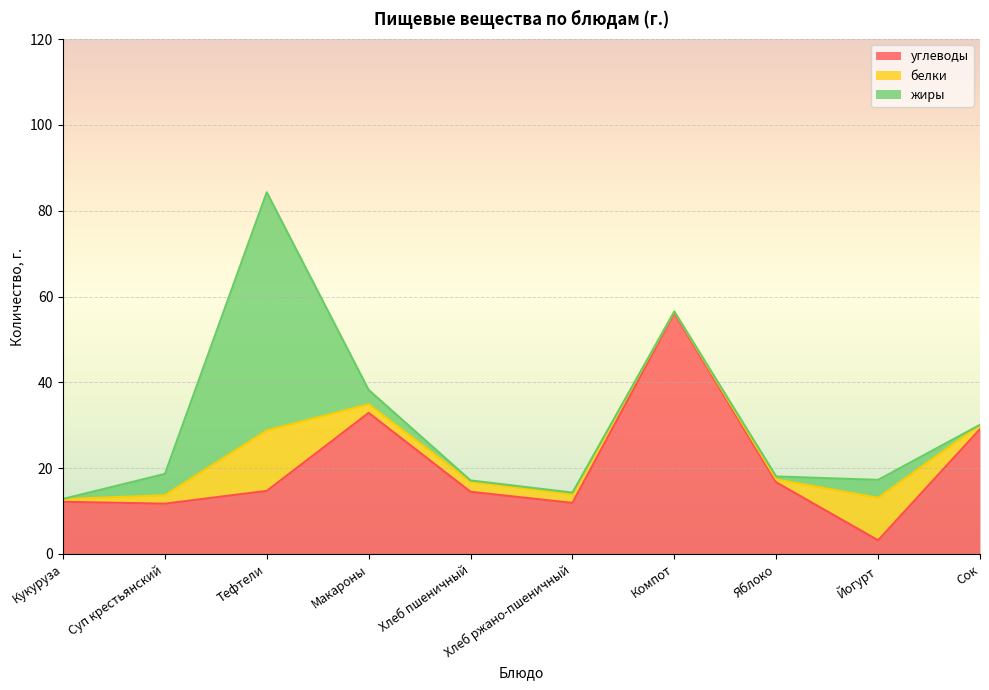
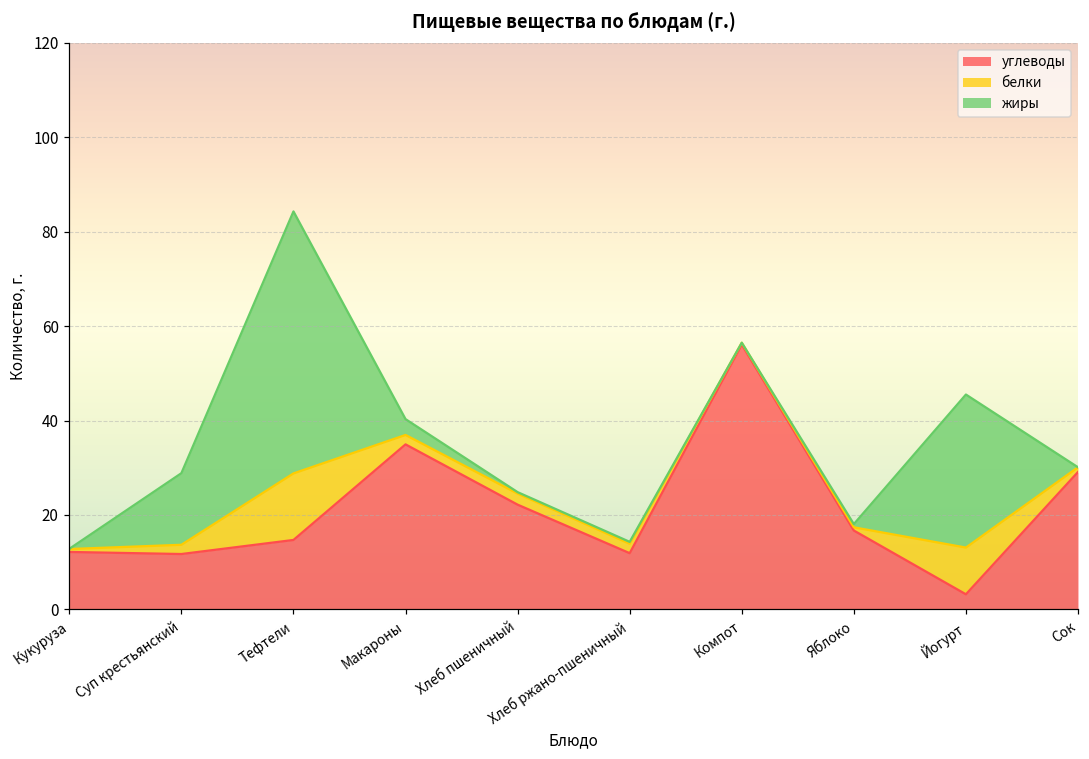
  {
    "углеводы": {
      "Кукуруза": 12,
      "Суп крестьянский": 12,
      "Тефтели": 15,
-     "Макароны": 33,
-     "Хлеб пшеничный": 14,
+     "Макароны": 35,
+     "Хлеб пшеничный": 22,
      "Хлеб ржано-пшеничный": 12,
      "Яблоко": 17,
      "Йогурт": 3,
      "Сок": 29
    },
    "белки": {
      "Суп крестьянский": 2,
      "Тефтели": 14,
      "Макароны": 2,
      "Яблоко": 1,
      "Йогурт": 10
    },
    "жиры": {
-     "Суп крестьянский": 5,
+     "Суп крестьянский": 15,
      "Тефтели": 56,
      "Макароны": 3,
      "Яблоко": 1,
-     "Йогурт": 4
+     "Йогурт": 32
    }
  }
